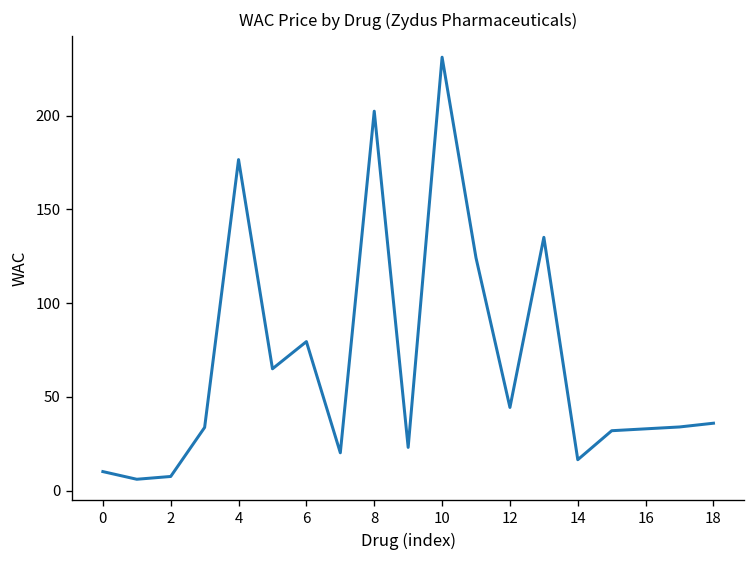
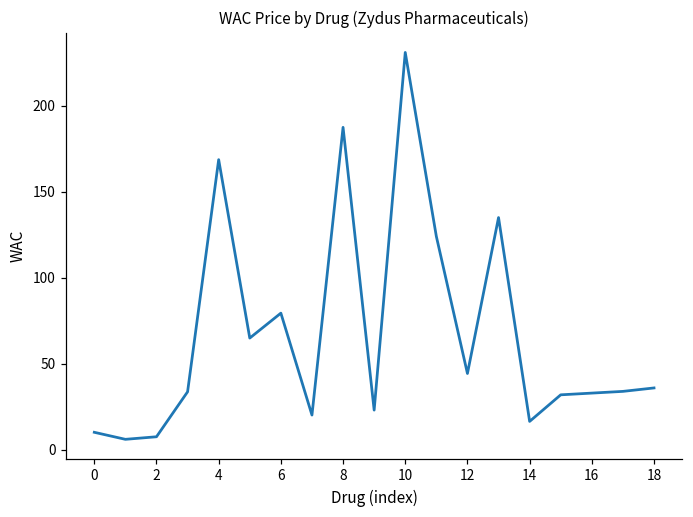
  {
    "0": 10,
    "2": 8,
-   "4": 177,
+   "4": 169,
    "6": 80,
-   "8": 202,
+   "8": 188,
    "10": 231,
    "12": 44,
    "14": 17,
    "16": 33,
    "18": 36
  }
